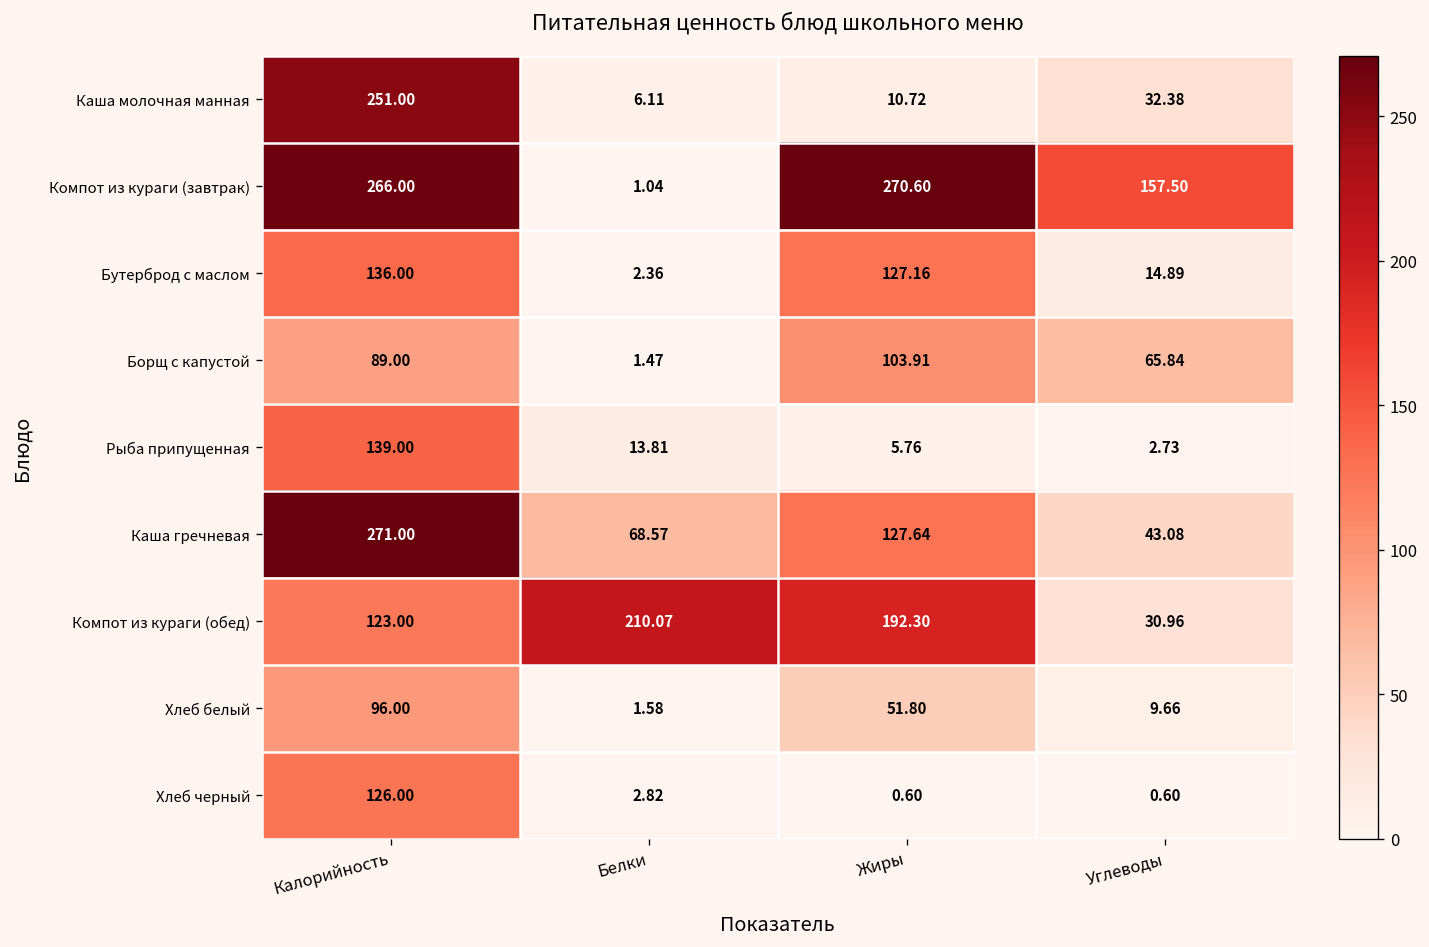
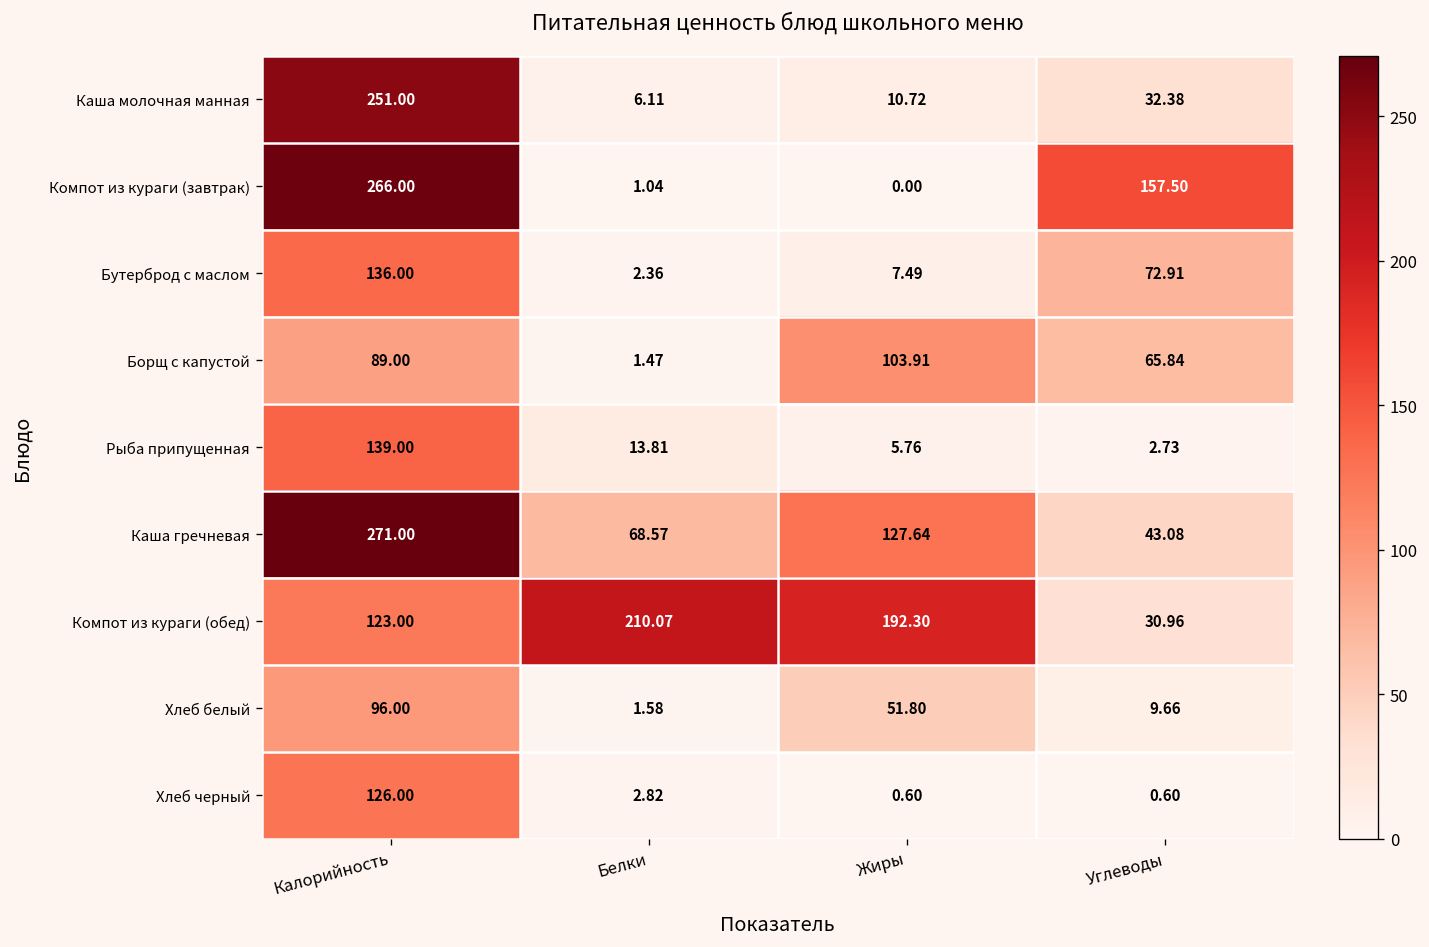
  {
    "Каша молочная манная": {
      "Калорийность": 251.00,
      "Белки": 6.11,
      "Жиры": 10.72,
      "Углеводы": 32.38
    },
    "Компот из кураги (завтрак)": {
      "Калорийность": 266.00,
      "Белки": 1.04,
-     "Жиры": 270.60,
+     "Жиры": 0.00,
      "Углеводы": 157.50
    },
    "Бутерброд с маслом": {
      "Калорийность": 136.00,
      "Белки": 2.36,
-     "Жиры": 127.16,
-     "Углеводы": 14.89
+     "Жиры": 7.49,
+     "Углеводы": 72.91
    },
    "Борщ с капустой": {
      "Калорийность": 89.00,
      "Белки": 1.47,
      "Жиры": 103.91,
      "Углеводы": 65.84
    },
    "Рыба припущенная": {
      "Калорийность": 139.00,
      "Белки": 13.81,
      "Жиры": 5.76,
      "Углеводы": 2.73
    },
    "Каша гречневая": {
      "Калорийность": 271.00,
      "Белки": 68.57,
      "Жиры": 127.64,
      "Углеводы": 43.08
    },
    "Компот из кураги (обед)": {
      "Калорийность": 123.00,
      "Белки": 210.07,
      "Жиры": 192.30,
      "Углеводы": 30.96
    },
    "Хлеб белый": {
      "Калорийность": 96.00,
      "Белки": 1.58,
      "Жиры": 51.80,
      "Углеводы": 9.66
    },
    "Хлеб черный": {
      "Калорийность": 126.00,
      "Белки": 2.82,
      "Жиры": 0.60,
      "Углеводы": 0.60
    }
  }
